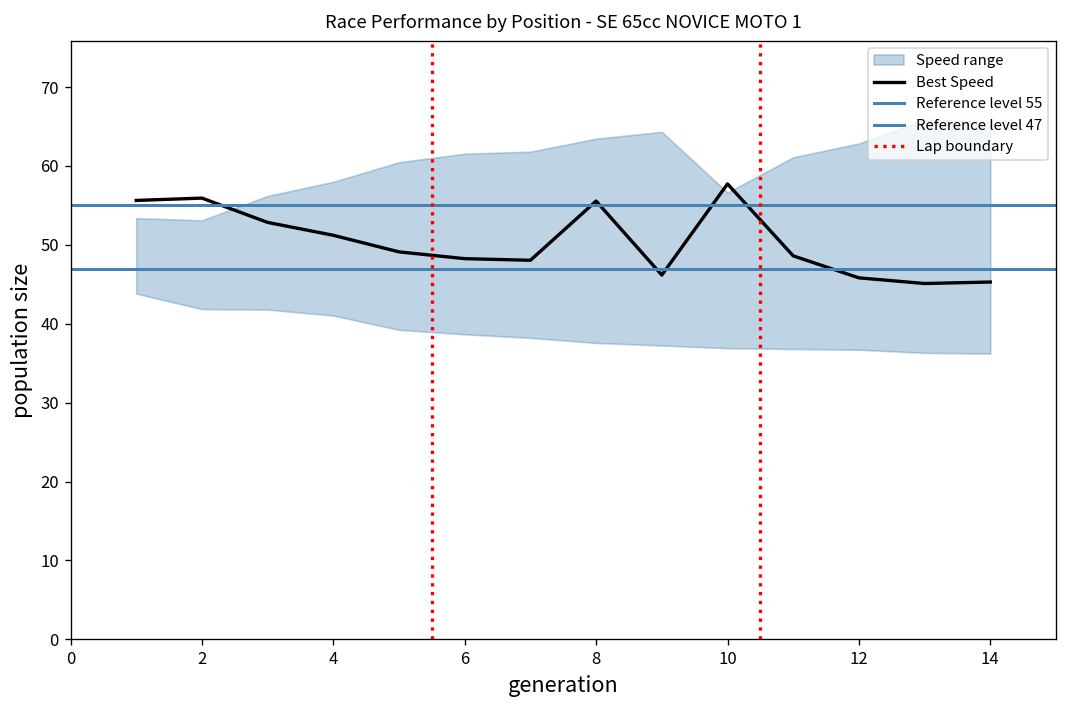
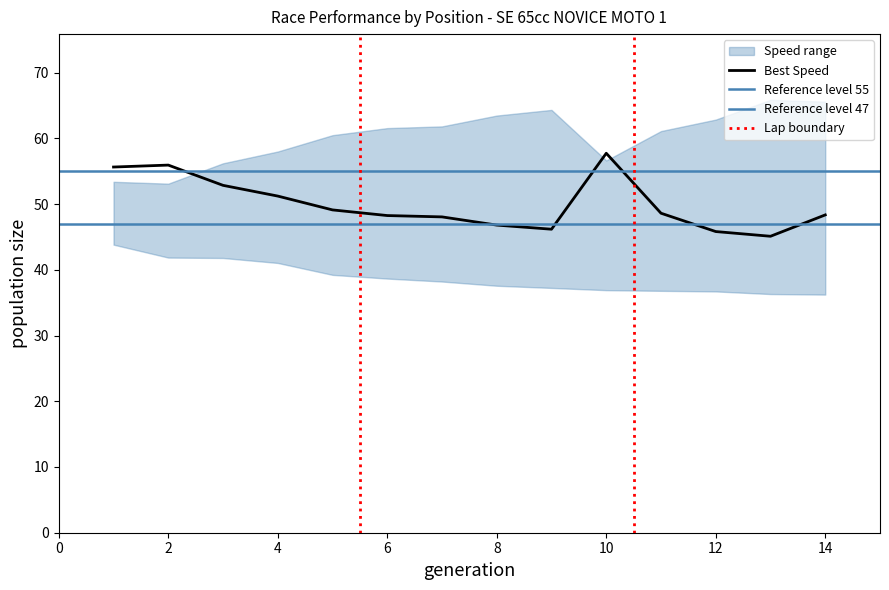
  {
    "Best Speed": {
      "2": 56,
      "4": 51,
      "6": 48,
-     "8": 56,
+     "8": 47,
      "10": 58,
      "12": 46,
-     "14": 45
+     "14": 48
    }
  }
